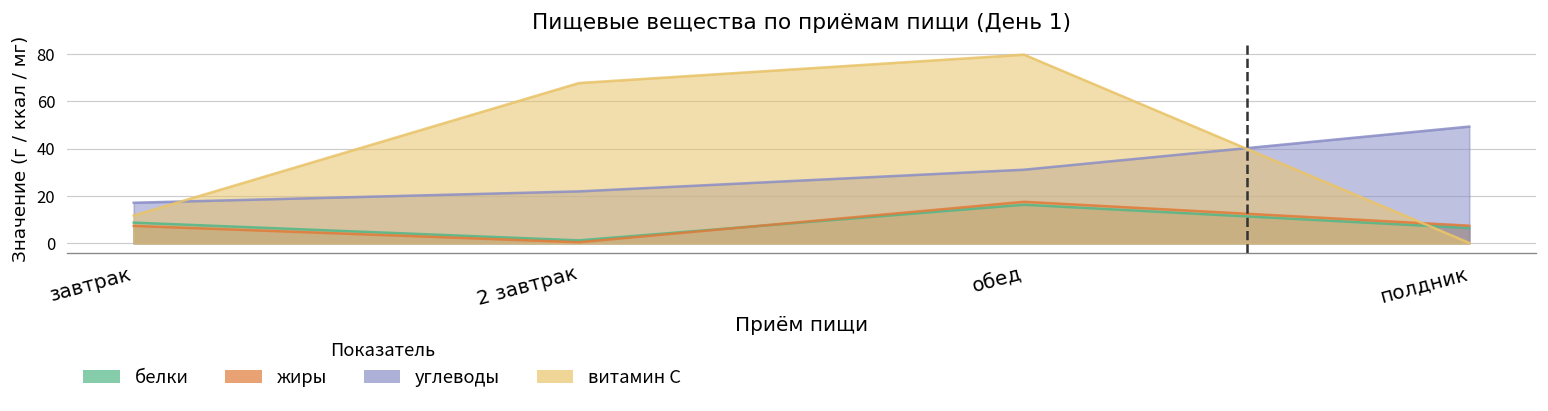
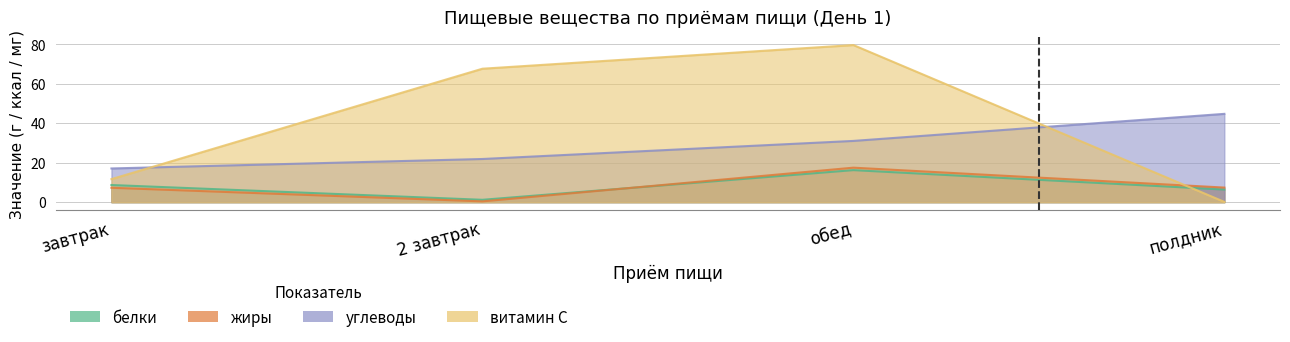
  {
    "белки": {
      "завтрак": 9
    },
    "жиры": {
      "завтрак": 7
    },
    "углеводы": {
      "завтрак": 17,
      "2 завтрак": 22,
      "обед": 31,
-     "полдник": 49
+     "полдник": 45
    },
    "витамин С": {
      "завтрак": 12,
      "2 завтрак": 68,
      "обед": 80,
      "полдник": 0
    }
  }
